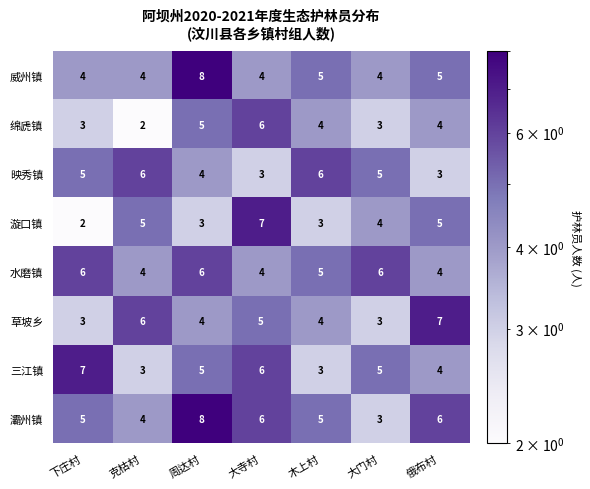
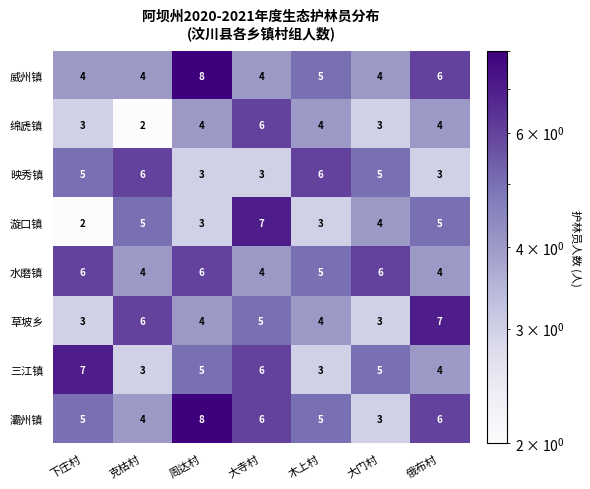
  {
    "威州镇": {
      "下庄村": 4,
      "克枯村": 4,
      "周达村": 8,
      "大寺村": 4,
      "木上村": 5,
      "大门村": 4,
-     "俄布村": 5
+     "俄布村": 6
    },
    "绵虒镇": {
      "下庄村": 3,
      "克枯村": 2,
-     "周达村": 5,
+     "周达村": 4,
      "大寺村": 6,
      "木上村": 4,
      "大门村": 3,
      "俄布村": 4
    },
    "映秀镇": {
      "下庄村": 5,
      "克枯村": 6,
-     "周达村": 4,
+     "周达村": 3,
      "大寺村": 3,
      "木上村": 6,
      "大门村": 5,
      "俄布村": 3
    },
    "漩口镇": {
      "下庄村": 2,
      "克枯村": 5,
      "周达村": 3,
      "大寺村": 7,
      "木上村": 3,
      "大门村": 4,
      "俄布村": 5
    },
    "水磨镇": {
      "下庄村": 6,
      "克枯村": 4,
      "周达村": 6,
      "大寺村": 4,
      "木上村": 5,
      "大门村": 6,
      "俄布村": 4
    },
    "草坡乡": {
      "下庄村": 3,
      "克枯村": 6,
      "周达村": 4,
      "大寺村": 5,
      "木上村": 4,
      "大门村": 3,
      "俄布村": 7
    },
    "三江镇": {
      "下庄村": 7,
      "克枯村": 3,
      "周达村": 5,
      "大寺村": 6,
      "木上村": 3,
      "大门村": 5,
      "俄布村": 4
    },
    "灞州镇": {
      "下庄村": 5,
      "克枯村": 4,
      "周达村": 8,
      "大寺村": 6,
      "木上村": 5,
      "大门村": 3,
      "俄布村": 6
    }
  }
